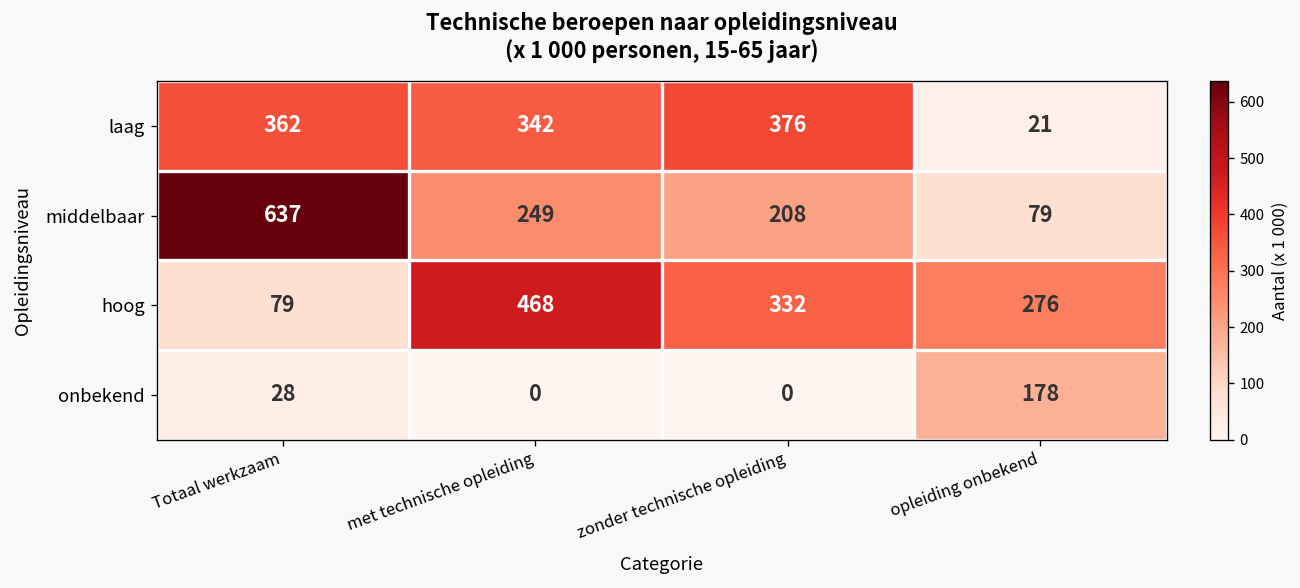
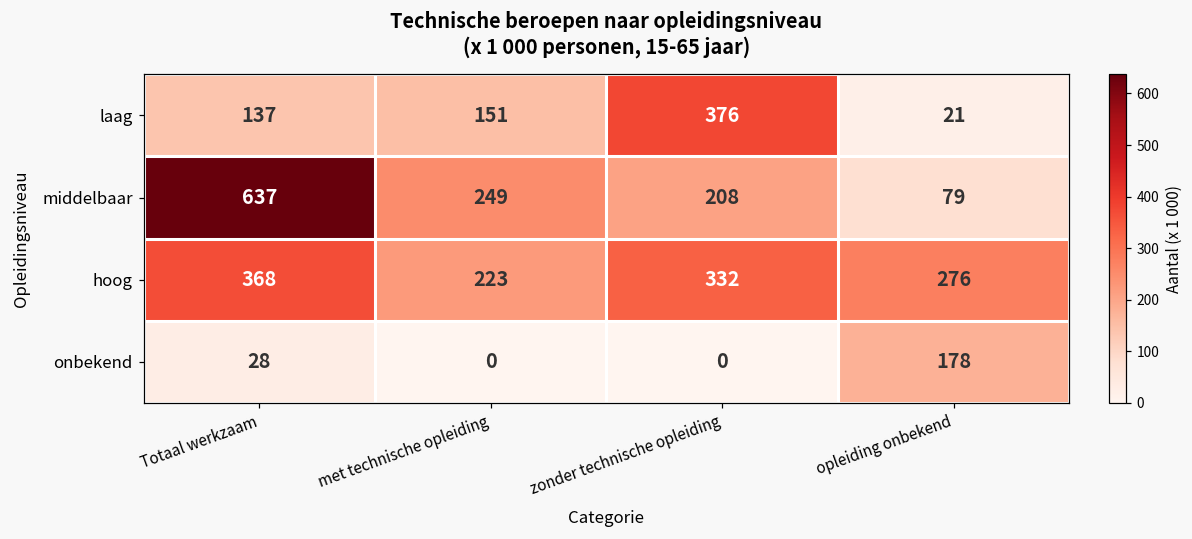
  {
    "laag": {
-     "Totaal werkzaam": 362,
-     "met technische opleiding": 342,
+     "Totaal werkzaam": 137,
+     "met technische opleiding": 151,
      "zonder technische opleiding": 376,
      "opleiding onbekend": 21
    },
    "middelbaar": {
      "Totaal werkzaam": 637,
      "met technische opleiding": 249,
      "zonder technische opleiding": 208,
      "opleiding onbekend": 79
    },
    "hoog": {
-     "Totaal werkzaam": 79,
-     "met technische opleiding": 468,
+     "Totaal werkzaam": 368,
+     "met technische opleiding": 223,
      "zonder technische opleiding": 332,
      "opleiding onbekend": 276
    },
    "onbekend": {
      "Totaal werkzaam": 28,
      "met technische opleiding": 0,
      "zonder technische opleiding": 0,
      "opleiding onbekend": 178
    }
  }
